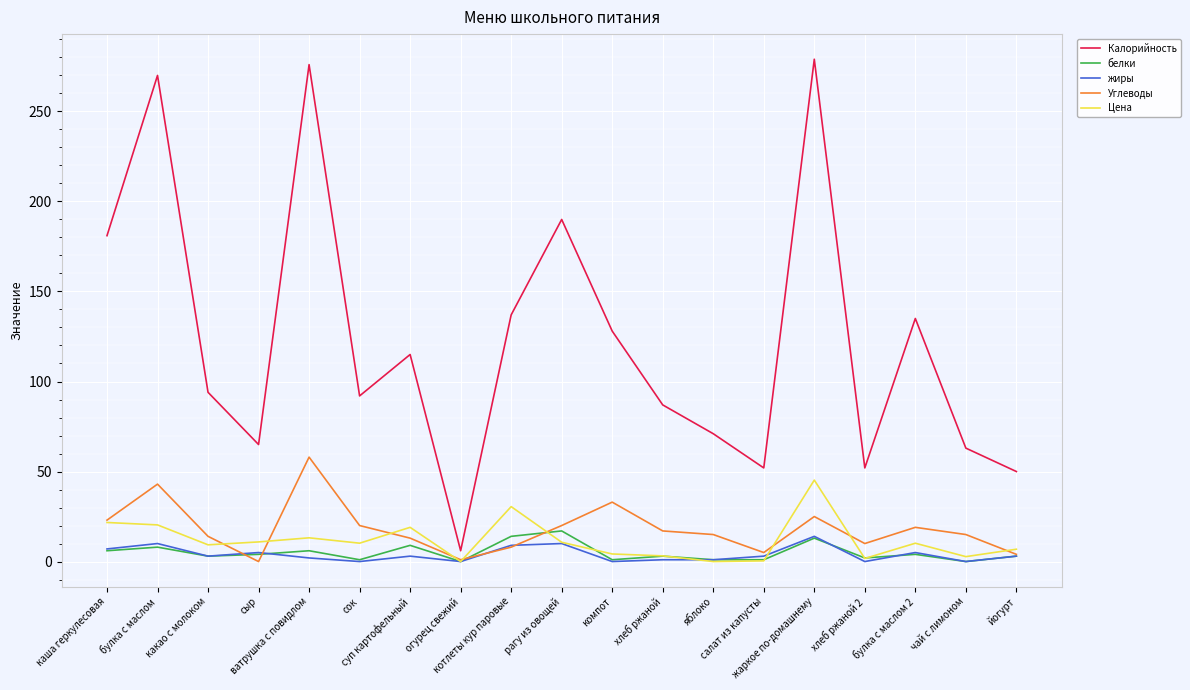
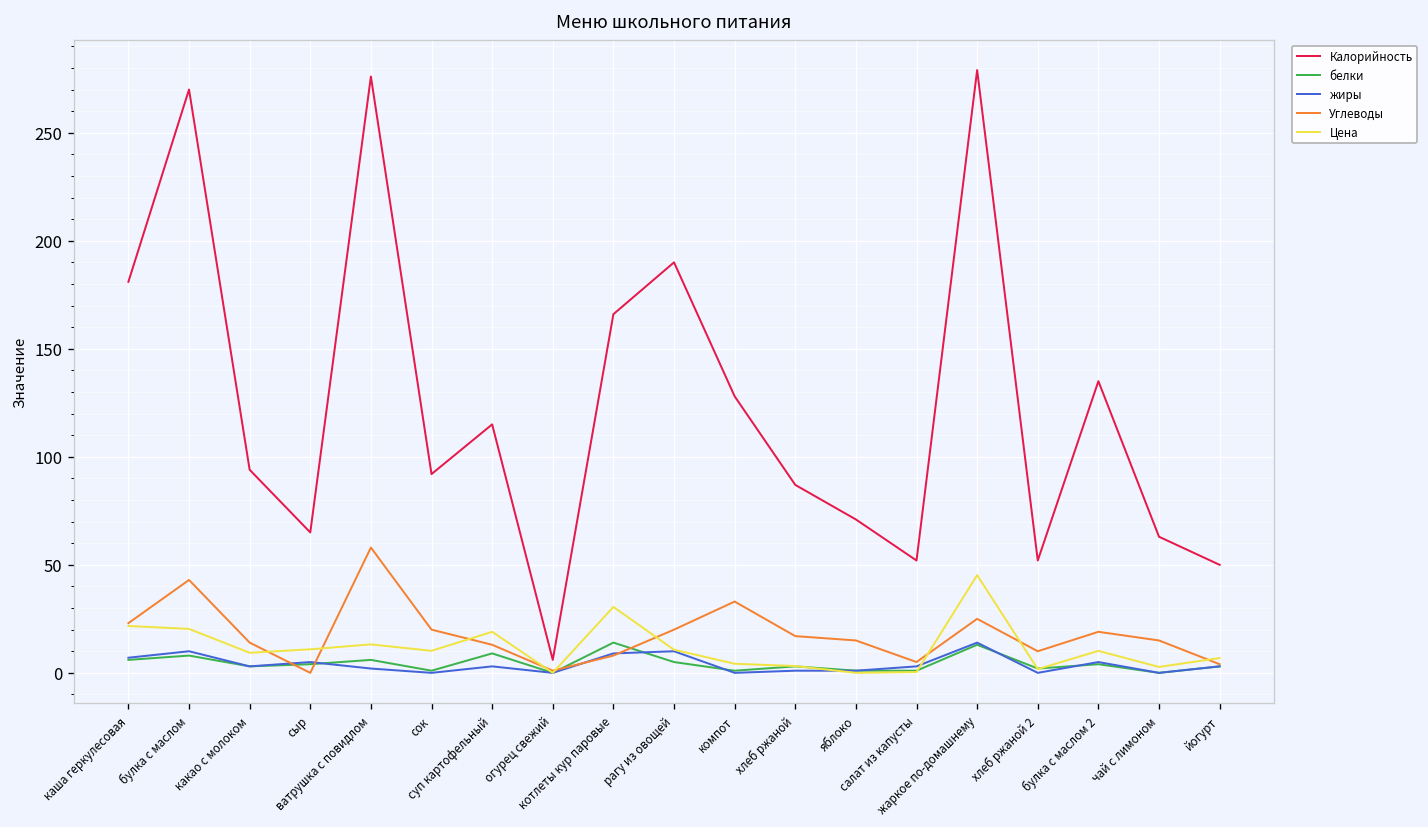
  {
    "Калорийность": {
      "каша геркулесовая": 181,
      "булка с маслом": 270,
      "какао с молоком": 94,
      "сыр": 65,
      "ватрушка с повидлом": 276,
      "сок": 92,
      "суп картофельный": 115,
      "огурец свежий": 6,
-     "котлеты кур паровые": 137,
+     "котлеты кур паровые": 166,
      "рагу из овощей": 190,
      "компот": 128,
      "хлеб ржаной": 87,
      "яблоко": 71,
      "салат из капусты": 52,
      "жаркое по-домашнему": 279,
      "хлеб ржаной 2": 52,
      "булка с маслом 2": 135,
      "чай с лимоном": 63,
      "йогурт": 50
    },
    "белки": {
      "булка с маслом": 8,
      "ватрушка с повидлом": 6,
      "суп картофельный": 9,
      "котлеты кур паровые": 14,
-     "рагу из овощей": 17
+     "рагу из овощей": 5
    },
    "жиры": {
      "булка с маслом": 10,
      "ватрушка с повидлом": 2,
      "суп картофельный": 3,
      "хлеб ржаной": 1,
      "салат из капусты": 3,
      "хлеб ржаной 2": 0
    },
    "Углеводы": {
      "булка с маслом": 43,
      "какао с молоком": 14,
      "сыр": 0,
      "ватрушка с повидлом": 58,
      "сок": 20,
      "суп картофельный": 13,
      "рагу из овощей": 20,
      "компот": 33,
      "хлеб ржаной": 17,
      "яблоко": 15,
      "салат из капусты": 5,
      "жаркое по-домашнему": 25,
      "хлеб ржаной 2": 10,
      "булка с маслом 2": 19,
      "чай с лимоном": 15
    },
    "Цена": {
      "булка с маслом": 20,
      "какао с молоком": 9,
      "сыр": 11,
      "ватрушка с повидлом": 13,
      "сок": 10,
      "суп картофельный": 19,
      "котлеты кур паровые": 31,
      "компот": 4,
      "жаркое по-домашнему": 45,
      "булка с маслом 2": 10,
      "чай с лимоном": 3,
      "йогурт": 7
    }
  }
